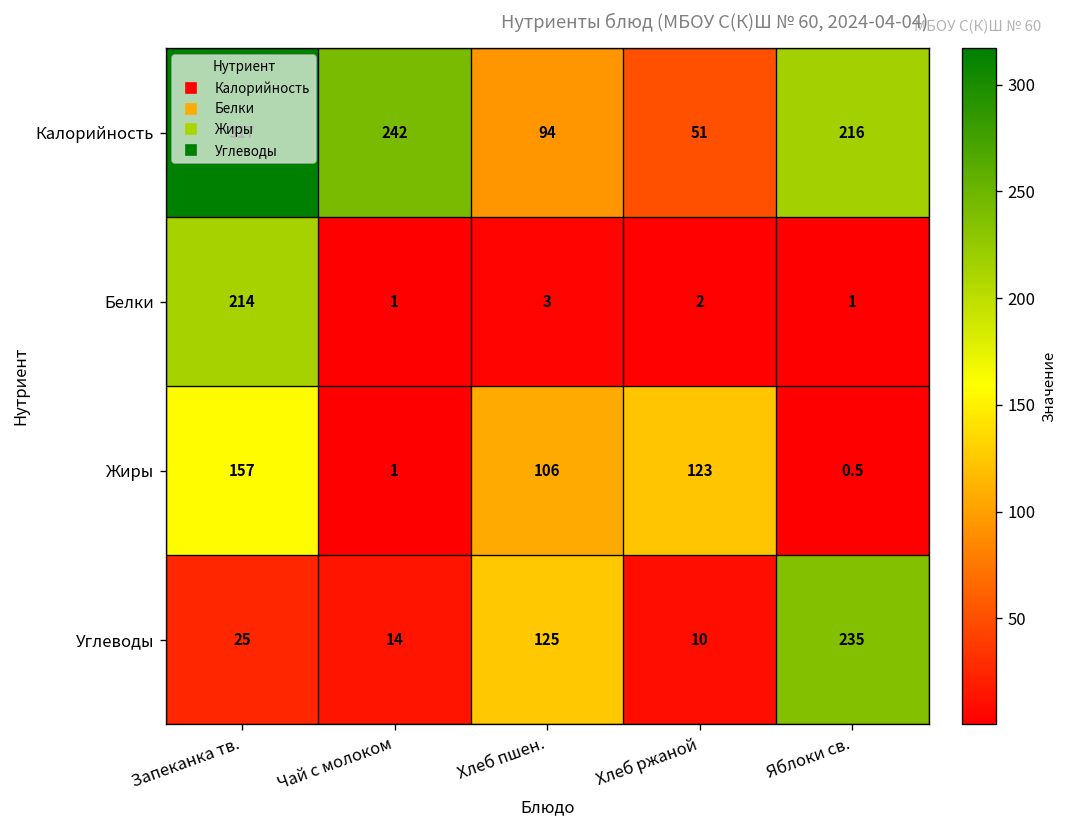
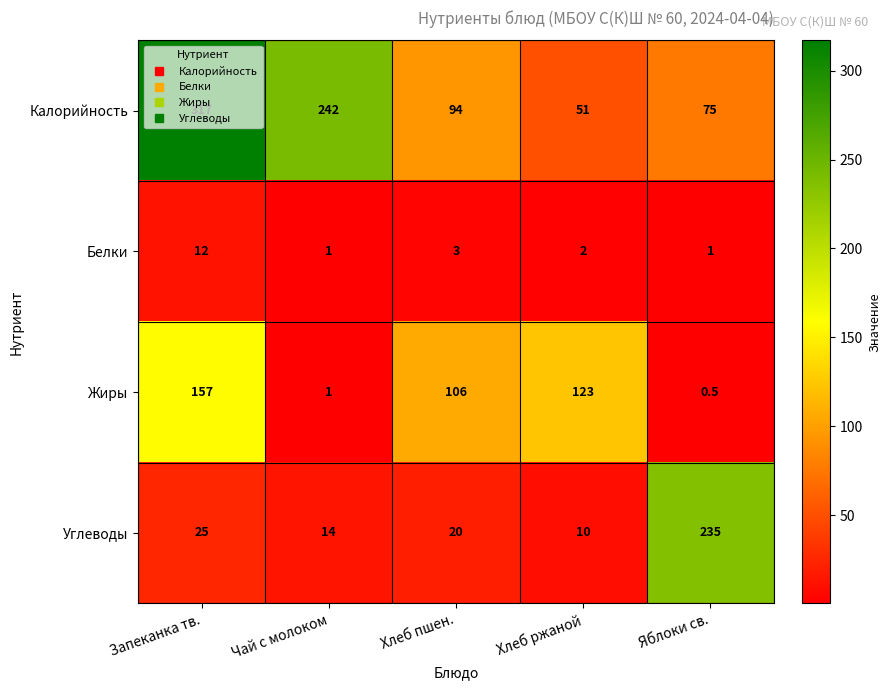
  {
    "Калорийность": {
      "Чай с молоком": 242,
      "Хлеб пшен.": 94,
      "Хлеб ржаной": 51,
-     "Яблоки св.": 216
+     "Яблоки св.": 75
    },
    "Белки": {
-     "Запеканка тв.": 214,
+     "Запеканка тв.": 12,
      "Чай с молоком": 1,
      "Хлеб пшен.": 3,
      "Хлеб ржаной": 2,
      "Яблоки св.": 1
    },
    "Жиры": {
      "Запеканка тв.": 157,
      "Чай с молоком": 1,
      "Хлеб пшен.": 106,
      "Хлеб ржаной": 123,
      "Яблоки св.": 0.5
    },
    "Углеводы": {
      "Запеканка тв.": 25,
      "Чай с молоком": 14,
-     "Хлеб пшен.": 125,
+     "Хлеб пшен.": 20,
      "Хлеб ржаной": 10,
      "Яблоки св.": 235
    }
  }
